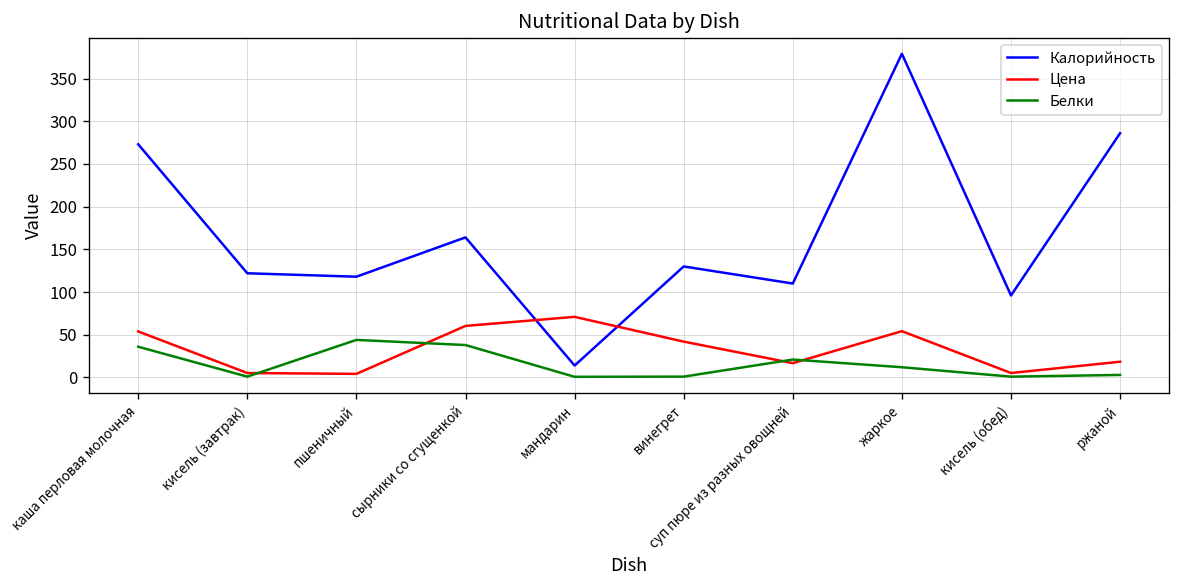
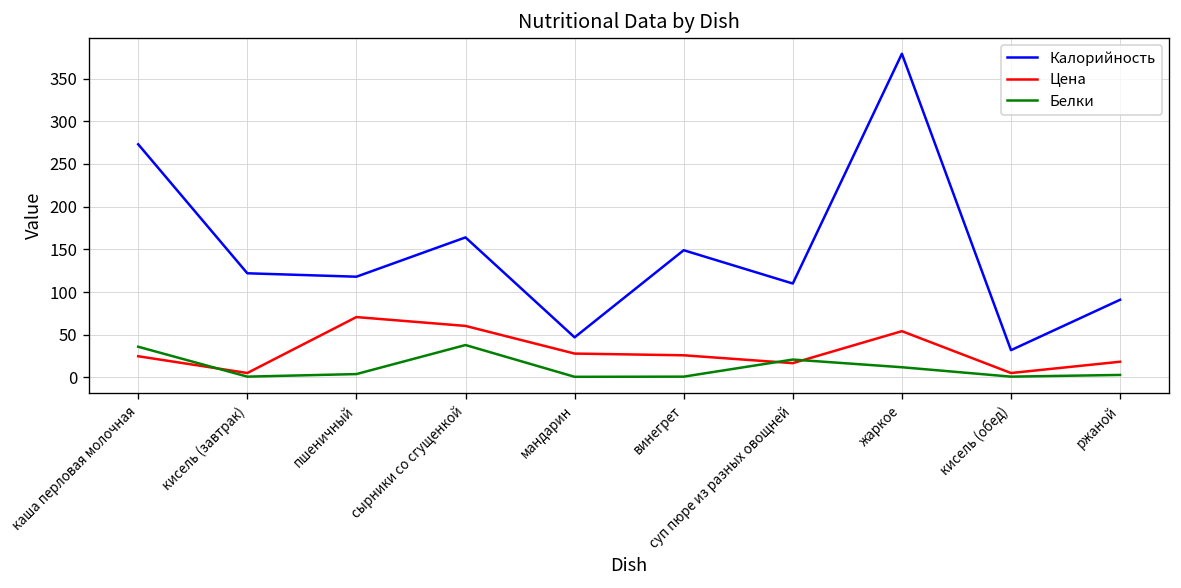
  {
    "Калорийность": {
      "каша перловая молочная": 270,
      "кисель (завтрак)": 120,
      "пшеничный": 120,
      "сырники со сгущенкой": 160,
-     "мандарин": 10,
-     "винегрет": 130,
+     "мандарин": 50,
+     "винегрет": 150,
      "суп пюре из разных овощней": 110,
      "жаркое": 380,
-     "кисель (обед)": 100,
-     "ржаной": 290
+     "кисель (обед)": 30,
+     "ржаной": 90
    },
    "Цена": {
-     "каша перловая молочная": 50,
+     "каша перловая молочная": 20,
      "кисель (завтрак)": 10,
-     "пшеничный": 0,
+     "пшеничный": 70,
      "сырники со сгущенкой": 60,
-     "мандарин": 70,
-     "винегрет": 40,
+     "мандарин": 30,
+     "винегрет": 30,
      "суп пюре из разных овощней": 20,
      "жаркое": 50,
      "кисель (обед)": 10,
      "ржаной": 20
    },
    "Белки": {
      "каша перловая молочная": 40,
      "кисель (завтрак)": 0,
-     "пшеничный": 40,
+     "пшеничный": 0,
      "сырники со сгущенкой": 40,
      "мандарин": 0,
      "винегрет": 0,
      "суп пюре из разных овощней": 20,
      "жаркое": 10,
      "кисель (обед)": 0,
      "ржаной": 0
    }
  }
